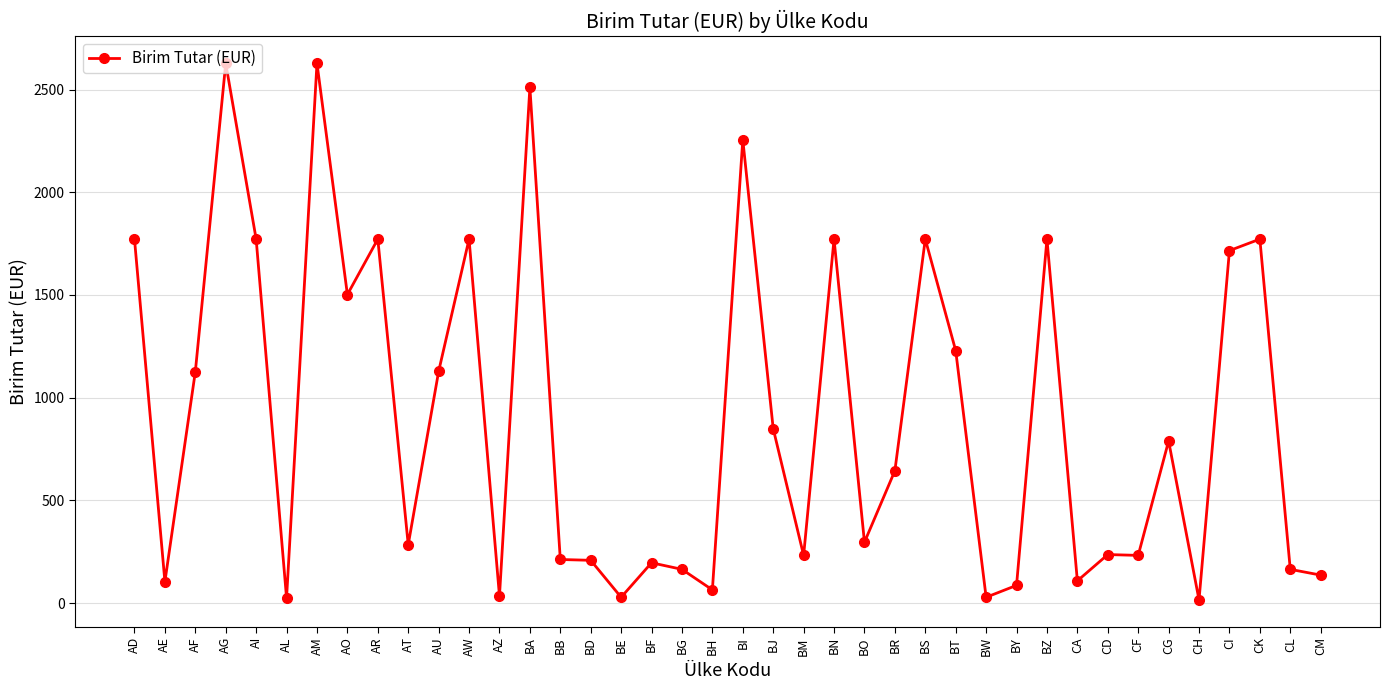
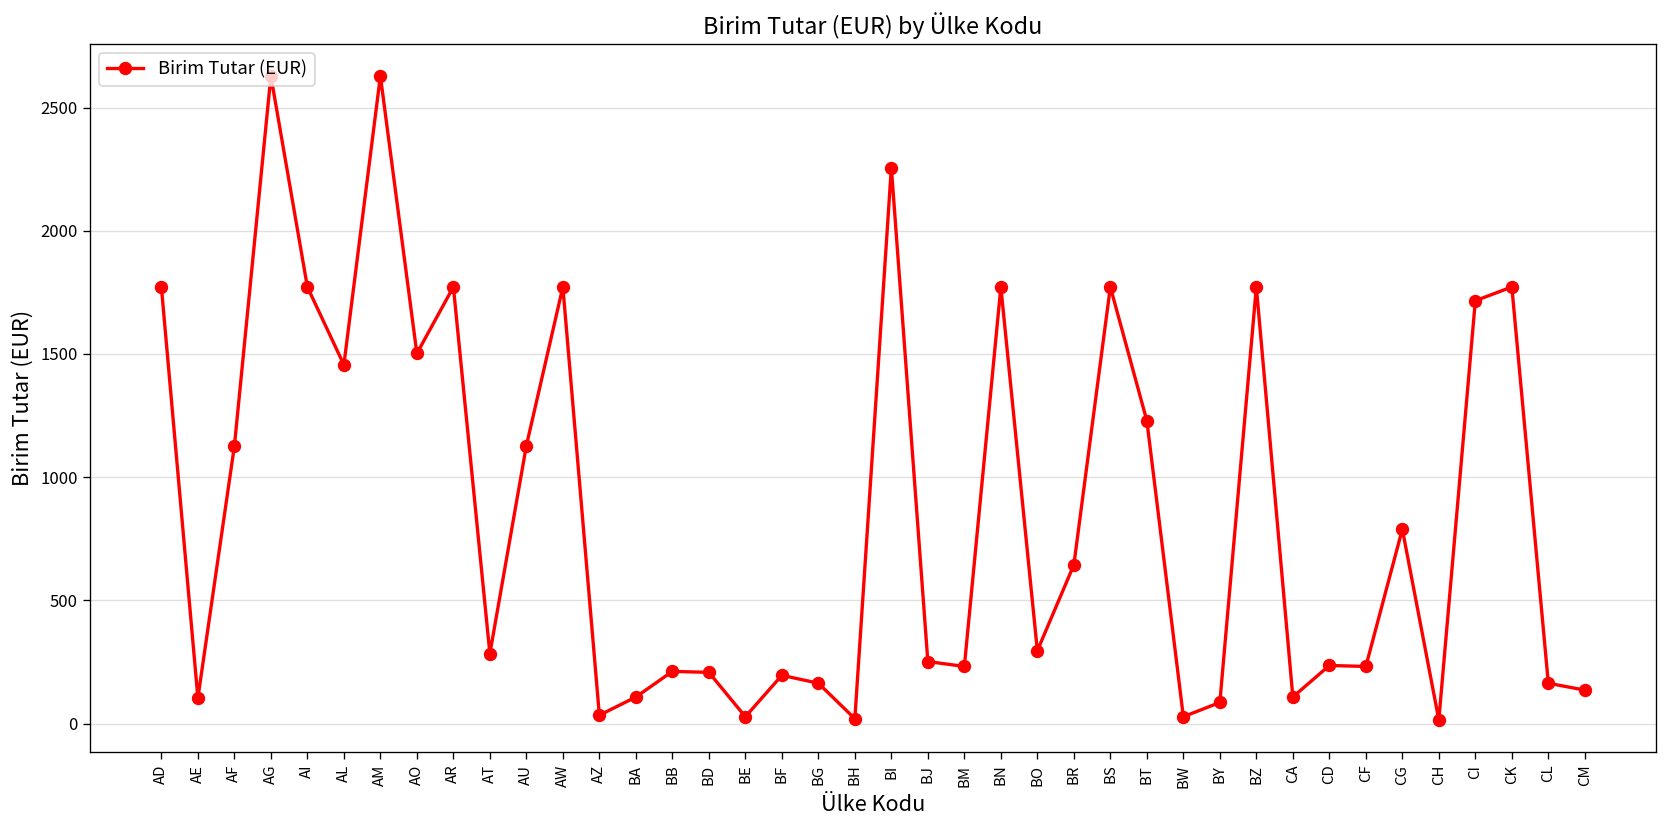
  {
    "AD": 1770,
    "AE": 100,
    "AF": 1130,
    "AI": 1770,
-   "AL": 20,
+   "AL": 1460,
    "AM": 2630,
    "AO": 1500,
    "AR": 1770,
    "AT": 280,
    "AU": 1130,
    "AW": 1770,
    "AZ": 30,
-   "BA": 2510,
+   "BA": 110,
    "BB": 210,
    "BD": 210,
    "BE": 30,
    "BF": 200,
    "BG": 160,
-   "BH": 60,
+   "BH": 20,
    "BI": 2260,
-   "BJ": 850,
+   "BJ": 250,
    "BM": 230,
    "BN": 1770,
    "BO": 300,
    "BR": 640,
    "BS": 1770,
    "BT": 1230,
    "BW": 30,
    "BY": 90,
    "BZ": 1770,
    "CA": 110,
    "CD": 240,
    "CF": 230,
    "CG": 790,
    "CH": 20,
    "CI": 1720,
    "CK": 1770,
    "CL": 160,
    "CM": 140
  }
